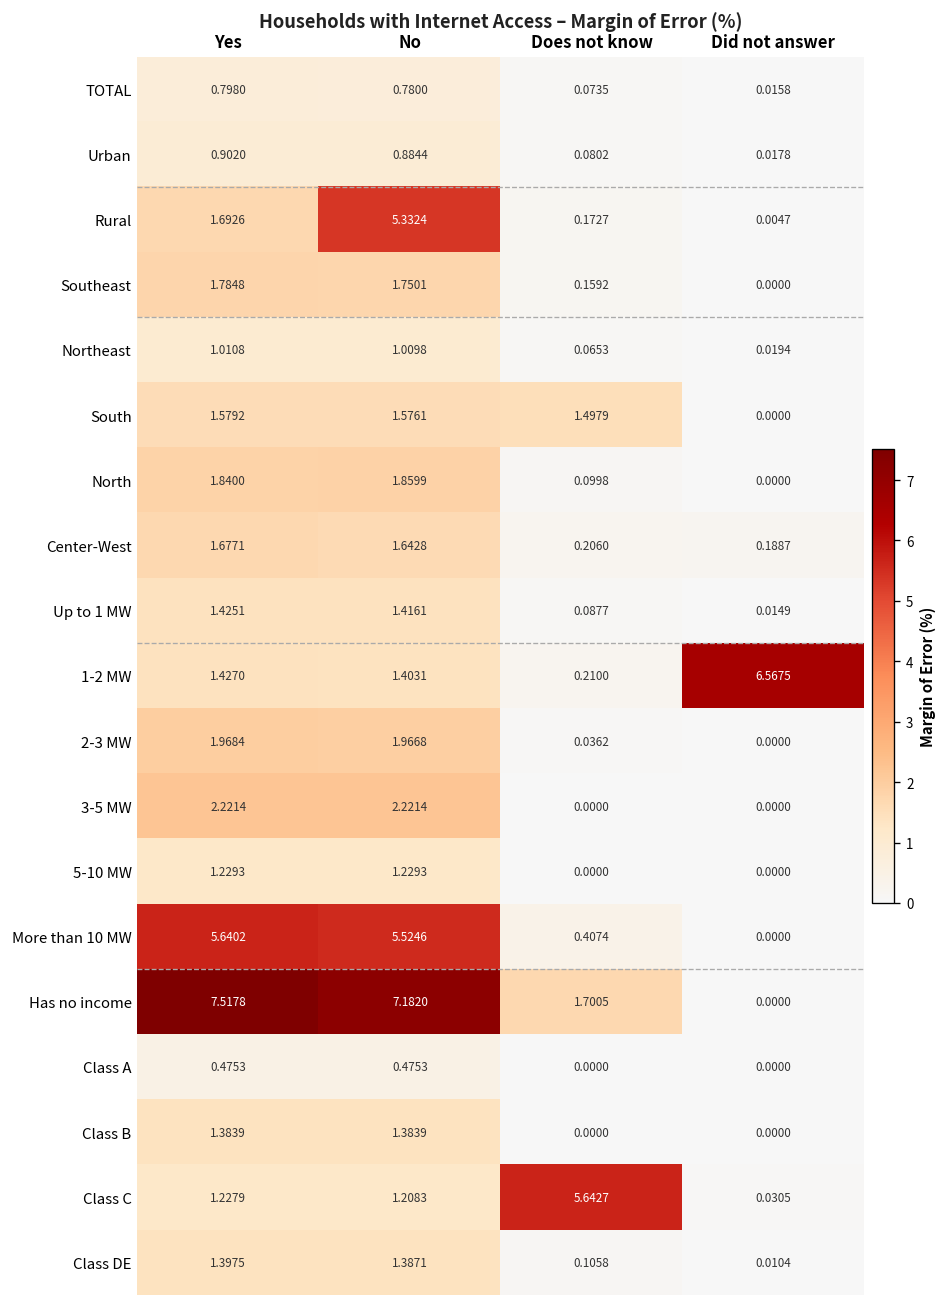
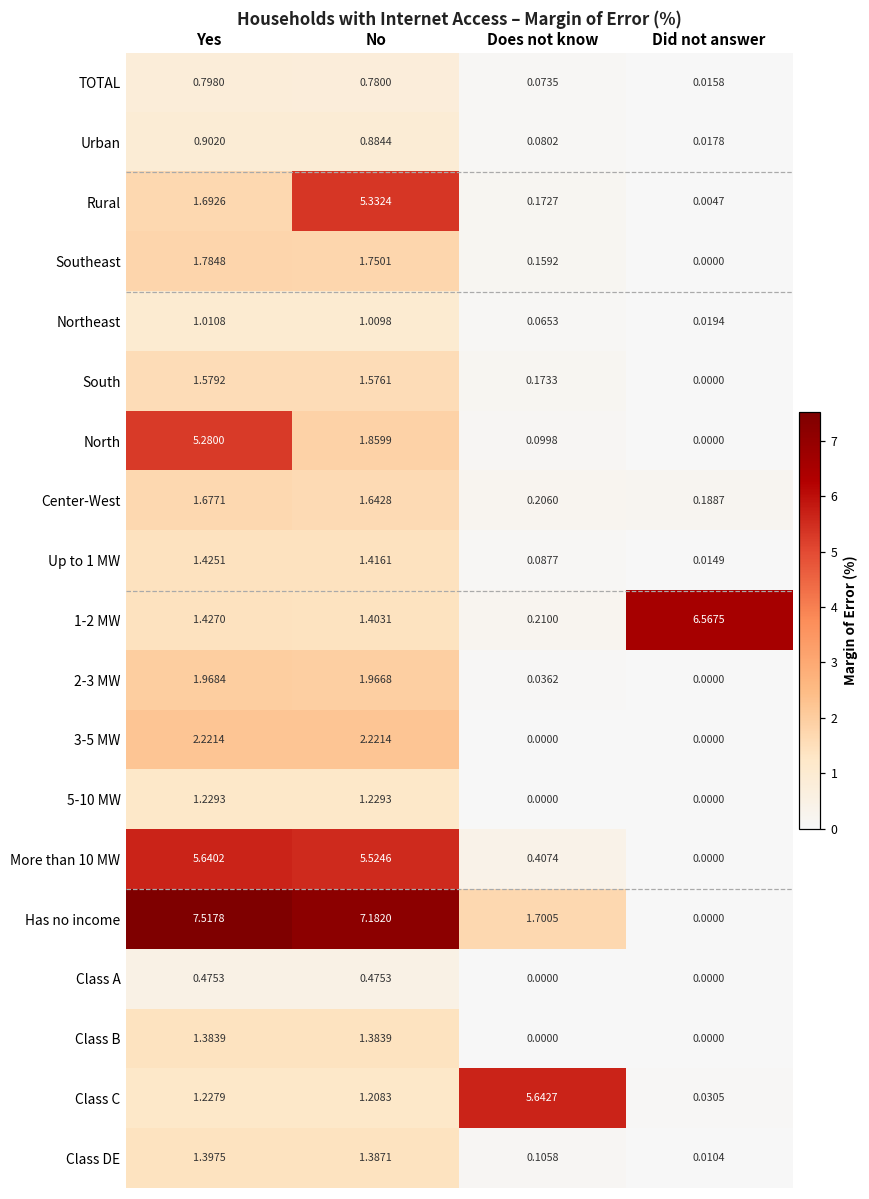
  {
    "TOTAL": {
      "Yes": 0.7980,
      "No": 0.7800,
      "Does not know": 0.0735,
      "Did not answer": 0.0158
    },
    "Urban": {
      "Yes": 0.9020,
      "No": 0.8844,
      "Does not know": 0.0802,
      "Did not answer": 0.0178
    },
    "Rural": {
      "Yes": 1.6926,
      "No": 5.3324,
      "Does not know": 0.1727,
      "Did not answer": 0.0047
    },
    "Southeast": {
      "Yes": 1.7848,
      "No": 1.7501,
      "Does not know": 0.1592,
      "Did not answer": 0.0000
    },
    "Northeast": {
      "Yes": 1.0108,
      "No": 1.0098,
      "Does not know": 0.0653,
      "Did not answer": 0.0194
    },
    "South": {
      "Yes": 1.5792,
      "No": 1.5761,
-     "Does not know": 1.4979,
+     "Does not know": 0.1733,
      "Did not answer": 0.0000
    },
    "North": {
-     "Yes": 1.8400,
+     "Yes": 5.2800,
      "No": 1.8599,
      "Does not know": 0.0998,
      "Did not answer": 0.0000
    },
    "Center-West": {
      "Yes": 1.6771,
      "No": 1.6428,
      "Does not know": 0.2060,
      "Did not answer": 0.1887
    },
    "Up to 1 MW": {
      "Yes": 1.4251,
      "No": 1.4161,
      "Does not know": 0.0877,
      "Did not answer": 0.0149
    },
    "1-2 MW": {
      "Yes": 1.4270,
      "No": 1.4031,
      "Does not know": 0.2100,
      "Did not answer": 6.5675
    },
    "2-3 MW": {
      "Yes": 1.9684,
      "No": 1.9668,
      "Does not know": 0.0362,
      "Did not answer": 0.0000
    },
    "3-5 MW": {
      "Yes": 2.2214,
      "No": 2.2214,
      "Does not know": 0.0000,
      "Did not answer": 0.0000
    },
    "5-10 MW": {
      "Yes": 1.2293,
      "No": 1.2293,
      "Does not know": 0.0000,
      "Did not answer": 0.0000
    },
    "More than 10 MW": {
      "Yes": 5.6402,
      "No": 5.5246,
      "Does not know": 0.4074,
      "Did not answer": 0.0000
    },
    "Has no income": {
      "Yes": 7.5178,
      "No": 7.1820,
      "Does not know": 1.7005,
      "Did not answer": 0.0000
    },
    "Class A": {
      "Yes": 0.4753,
      "No": 0.4753,
      "Does not know": 0.0000,
      "Did not answer": 0.0000
    },
    "Class B": {
      "Yes": 1.3839,
      "No": 1.3839,
      "Does not know": 0.0000,
      "Did not answer": 0.0000
    },
    "Class C": {
      "Yes": 1.2279,
      "No": 1.2083,
      "Does not know": 5.6427,
      "Did not answer": 0.0305
    },
    "Class DE": {
      "Yes": 1.3975,
      "No": 1.3871,
      "Does not know": 0.1058,
      "Did not answer": 0.0104
    }
  }
